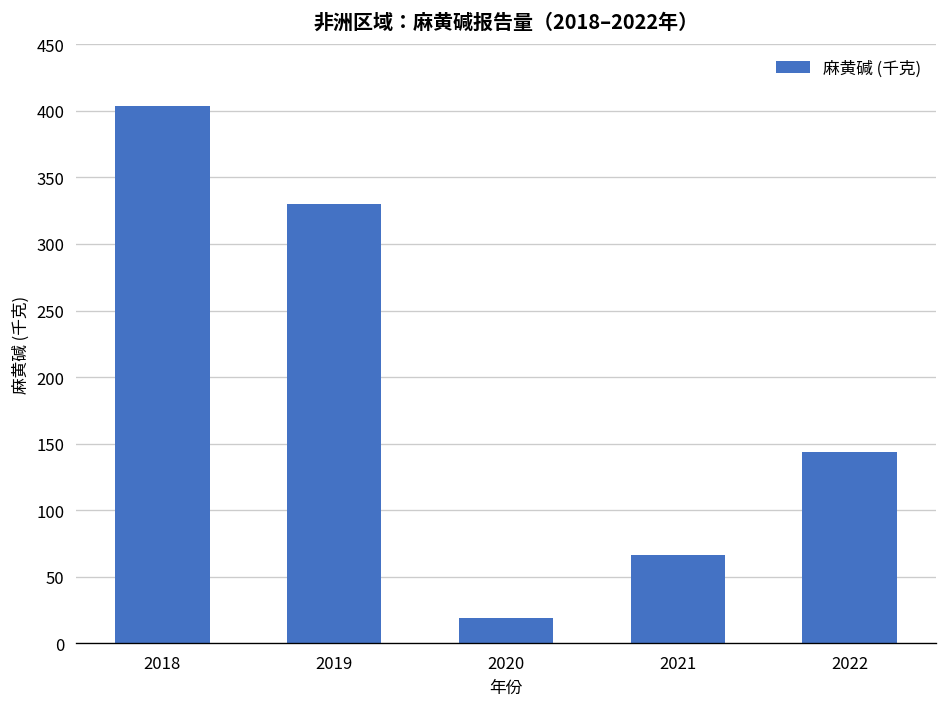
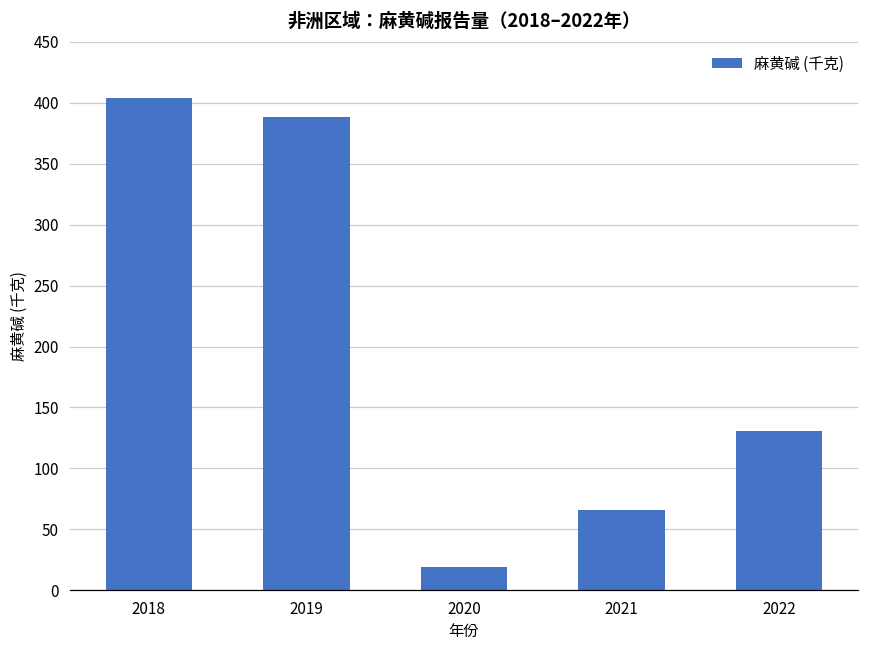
  {
    "2018": 404,
-   "2019": 330,
+   "2019": 388,
    "2020": 19,
    "2021": 66,
-   "2022": 144
+   "2022": 131
  }
